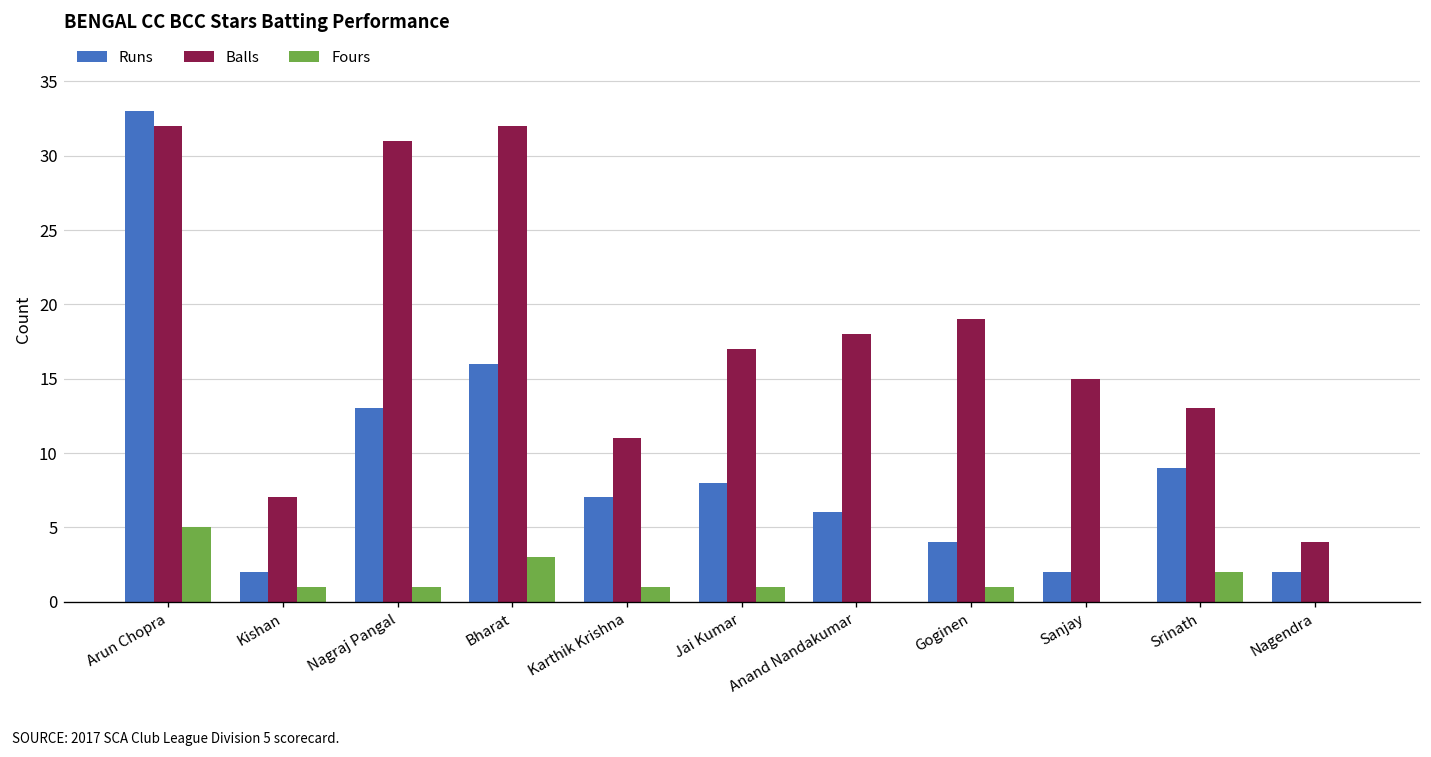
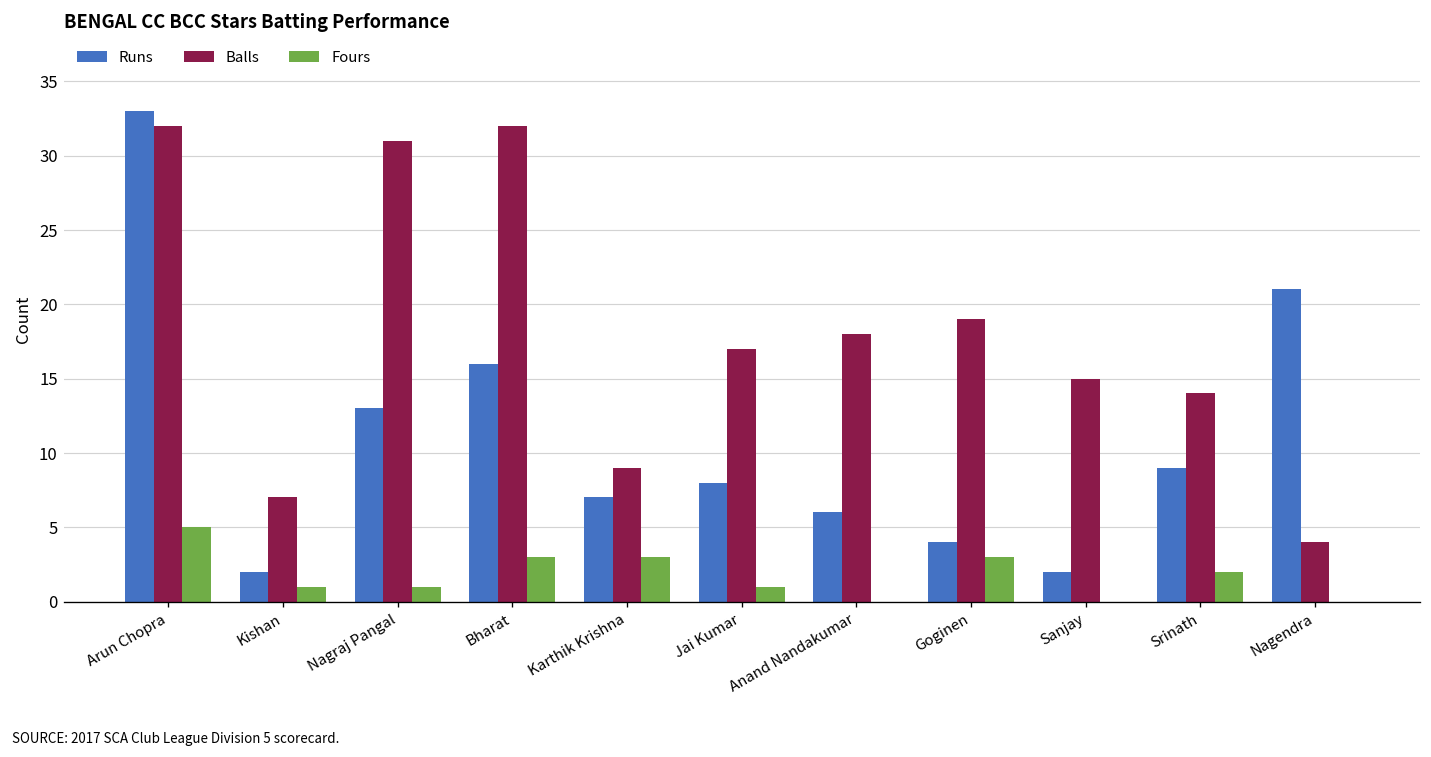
  {
    "Runs": {
      "Arun Chopra": 33,
      "Kishan": 2,
      "Nagraj Pangal": 13,
      "Bharat": 16,
      "Karthik Krishna": 7,
      "Jai Kumar": 8,
      "Anand Nandakumar": 6,
      "Goginen": 4,
      "Sanjay": 2,
      "Srinath": 9,
-     "Nagendra": 2
+     "Nagendra": 21
    },
    "Balls": {
      "Arun Chopra": 32,
      "Kishan": 7,
      "Nagraj Pangal": 31,
      "Bharat": 32,
-     "Karthik Krishna": 11,
+     "Karthik Krishna": 9,
      "Jai Kumar": 17,
      "Anand Nandakumar": 18,
      "Goginen": 19,
      "Sanjay": 15,
-     "Srinath": 13,
+     "Srinath": 14,
      "Nagendra": 4
    },
    "Fours": {
      "Arun Chopra": 5,
      "Kishan": 1,
      "Nagraj Pangal": 1,
      "Bharat": 3,
-     "Karthik Krishna": 1,
+     "Karthik Krishna": 3,
      "Jai Kumar": 1,
      "Anand Nandakumar": 0,
-     "Goginen": 1,
+     "Goginen": 3,
      "Sanjay": 0,
      "Srinath": 2,
      "Nagendra": 0
    }
  }
